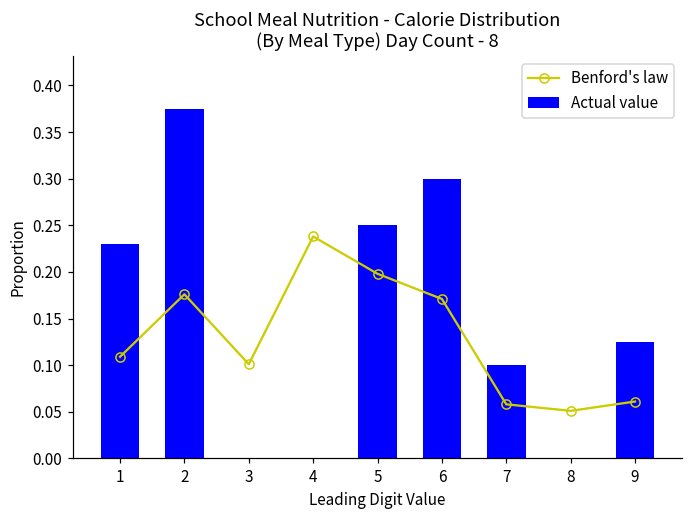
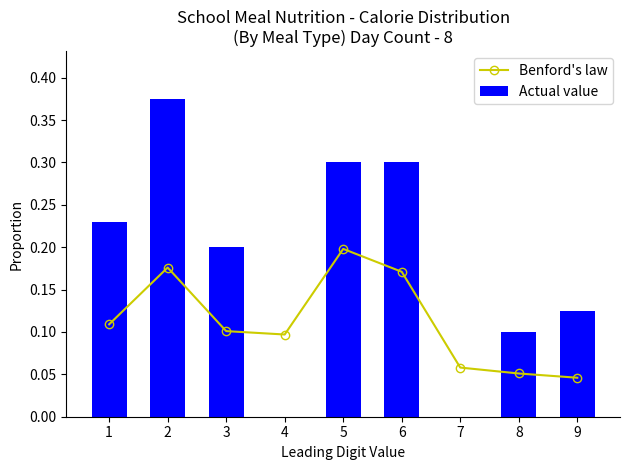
  {
    "Benford's law": {
      "1": 0.11,
      "2": 0.18,
      "3": 0.10,
-     "4": 0.24,
+     "4": 0.10,
      "5": 0.20,
      "6": 0.17,
      "7": 0.06,
      "8": 0.05,
-     "9": 0.06
+     "9": 0.05
    },
    "Actual value": {
      "1": 0.23,
      "2": 0.38,
-     "3": 0.0,
+     "3": 0.2,
      "4": 0.00,
-     "5": 0.25,
+     "5": 0.30,
      "6": 0.30,
-     "7": 0.1,
-     "8": 0.0,
+     "7": 0.0,
+     "8": 0.1,
      "9": 0.13
    }
  }
